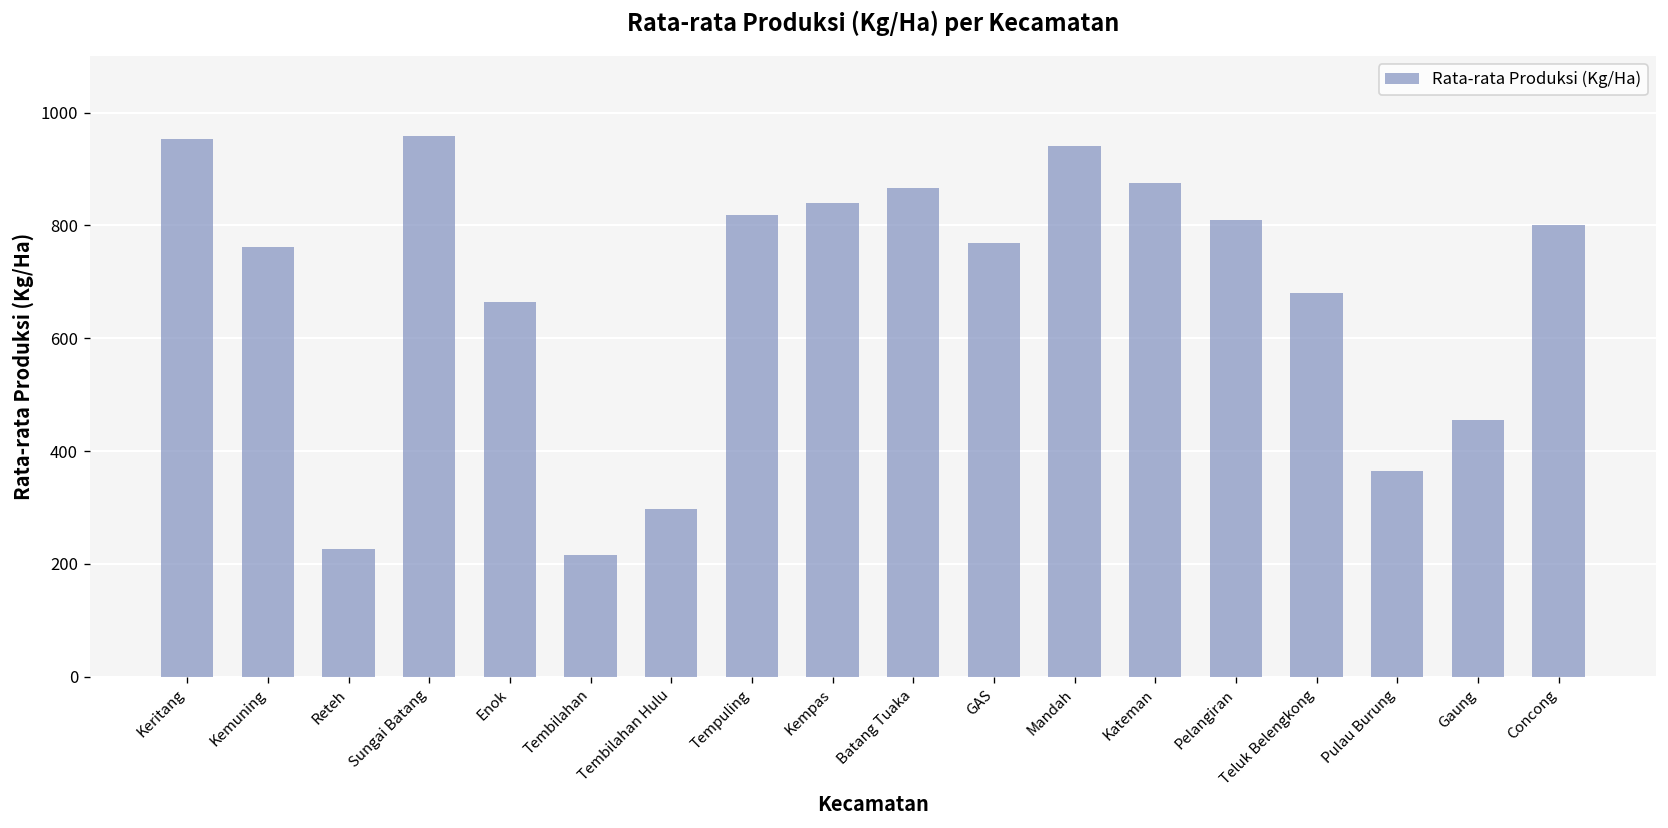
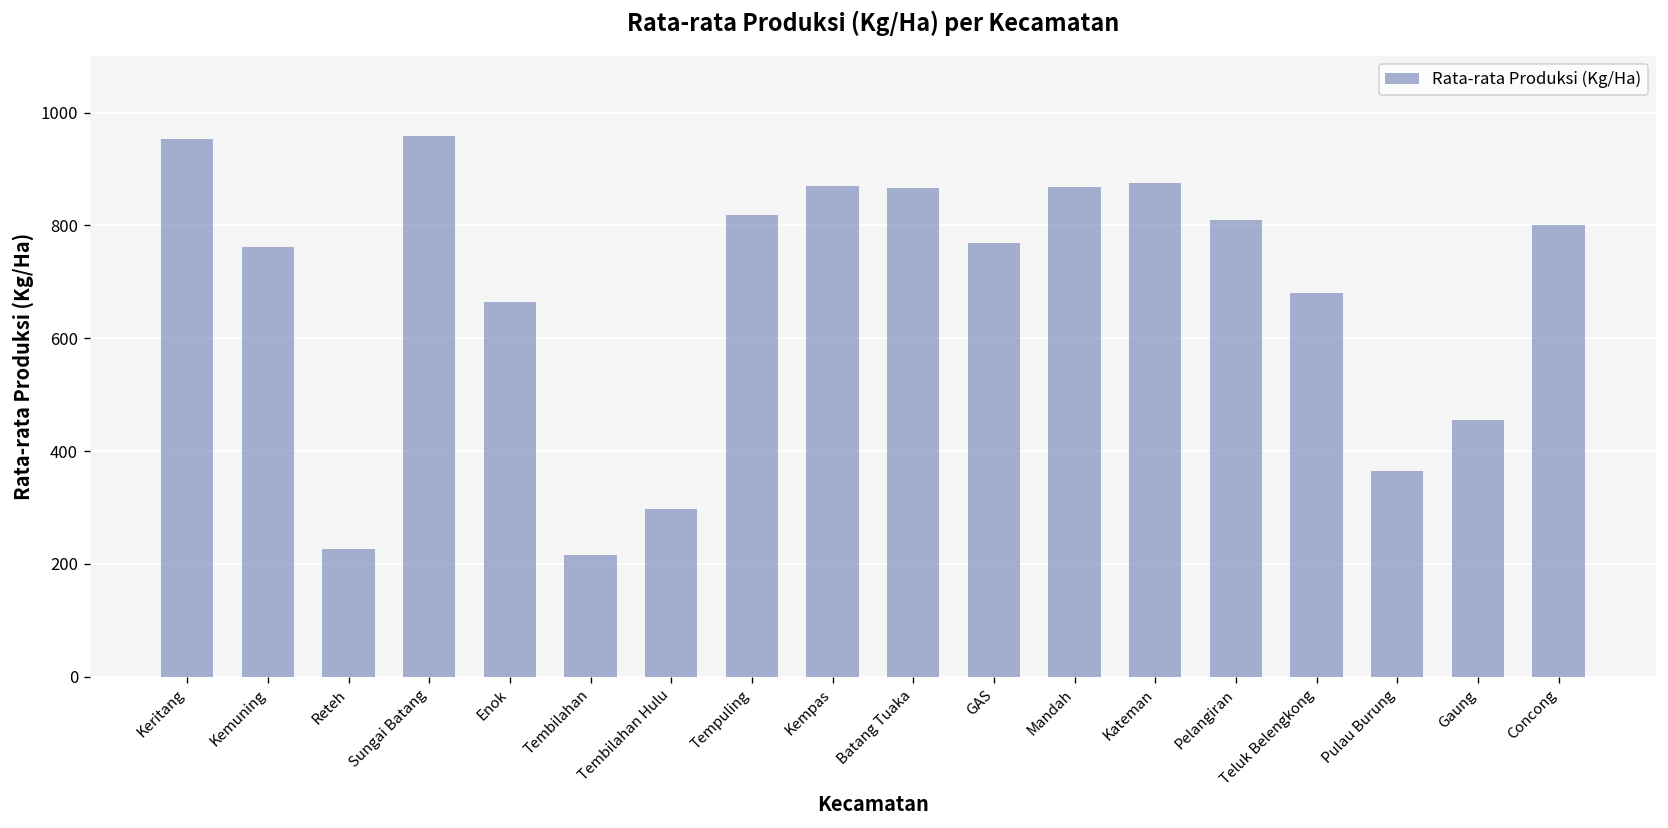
  {
    "Keritang": 950,
    "Kemuning": 760,
    "Reteh": 230,
    "Sungai Batang": 960,
    "Enok": 670,
    "Tembilahan": 220,
    "Tembilahan Hulu": 300,
    "Tempuling": 820,
-   "Kempas": 840,
+   "Kempas": 870,
    "Batang Tuaka": 870,
    "GAS": 770,
-   "Mandah": 940,
+   "Mandah": 870,
    "Kateman": 880,
    "Pelangiran": 810,
    "Teluk Belengkong": 680,
    "Pulau Burung": 370,
    "Gaung": 460,
    "Concong": 800
  }
